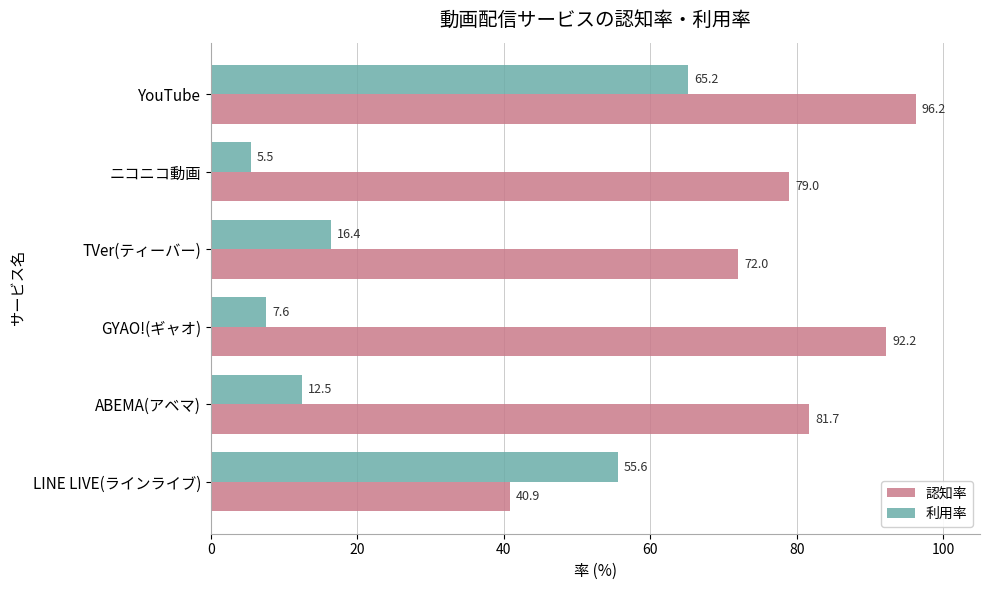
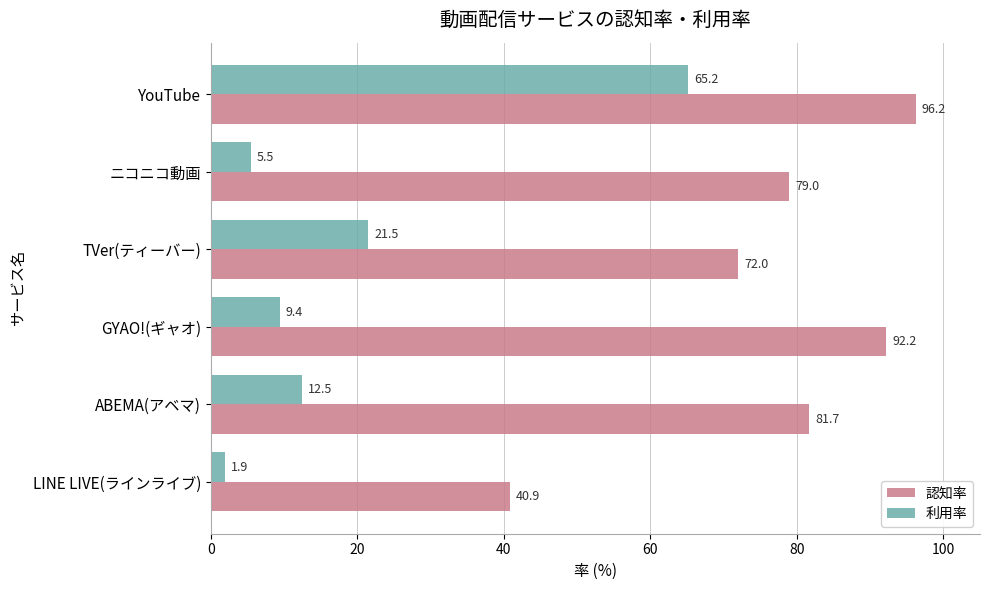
  {
    "認知率": {
      "YouTube": 96.2,
      "ニコニコ動画": 79.0,
      "TVer(ティーバー)": 72.0,
      "GYAO!(ギャオ)": 92.2,
      "ABEMA(アベマ)": 81.7,
      "LINE LIVE(ラインライブ)": 40.9
    },
    "利用率": {
      "YouTube": 65.2,
      "ニコニコ動画": 5.5,
-     "TVer(ティーバー)": 16.4,
-     "GYAO!(ギャオ)": 7.6,
+     "TVer(ティーバー)": 21.5,
+     "GYAO!(ギャオ)": 9.4,
      "ABEMA(アベマ)": 12.5,
-     "LINE LIVE(ラインライブ)": 55.6
+     "LINE LIVE(ラインライブ)": 1.9
    }
  }
